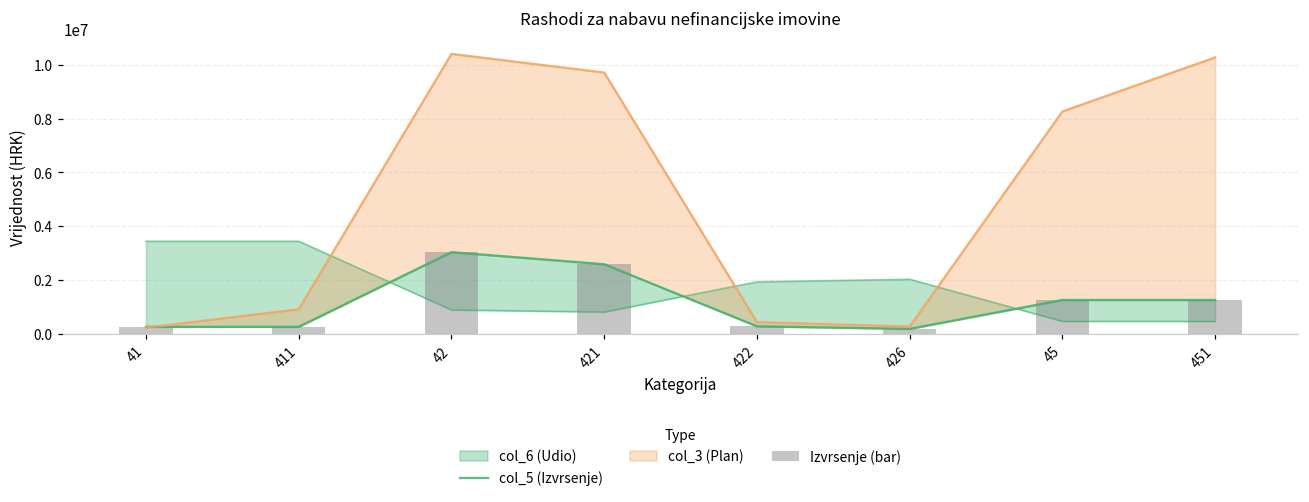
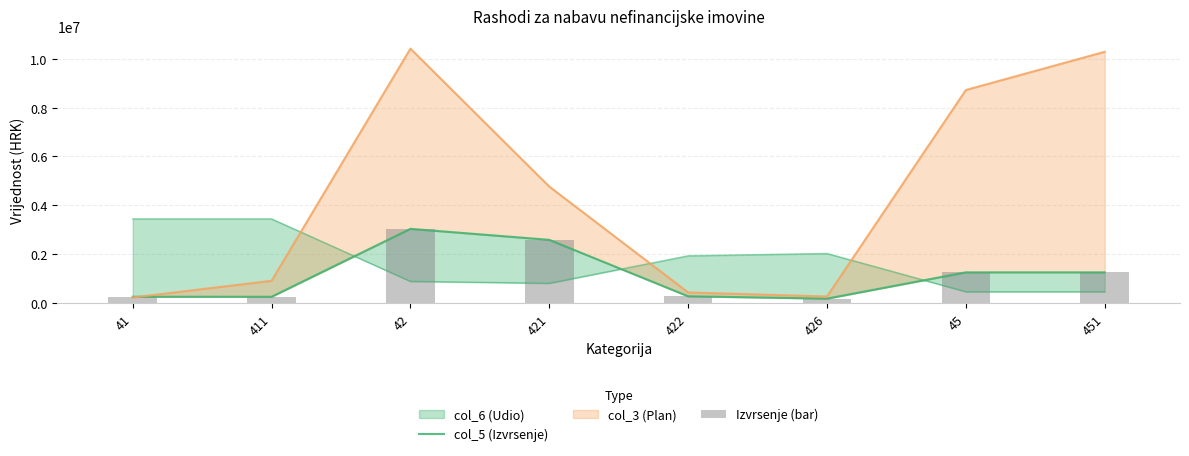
  {
    "col_3 (Plan)": {
      "411": 900000,
      "42": 10400000,
-     "421": 9700000,
+     "421": 4800000,
      "422": 400000,
-     "45": 8300000,
+     "45": 8700000,
      "451": 10300000
    }
  }
